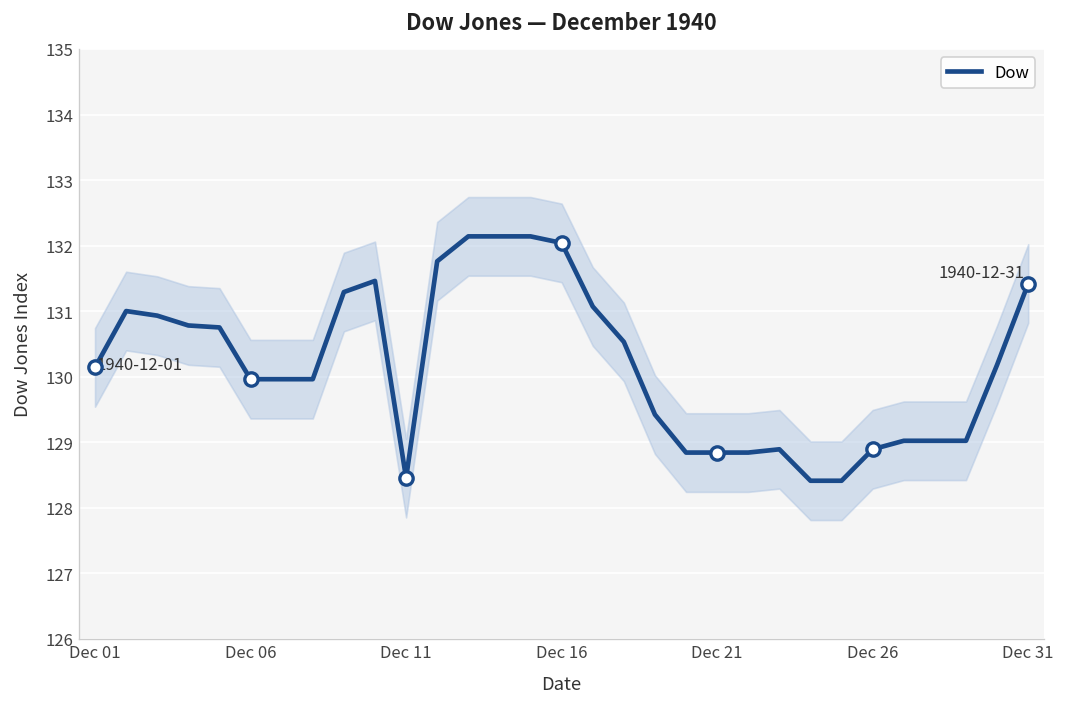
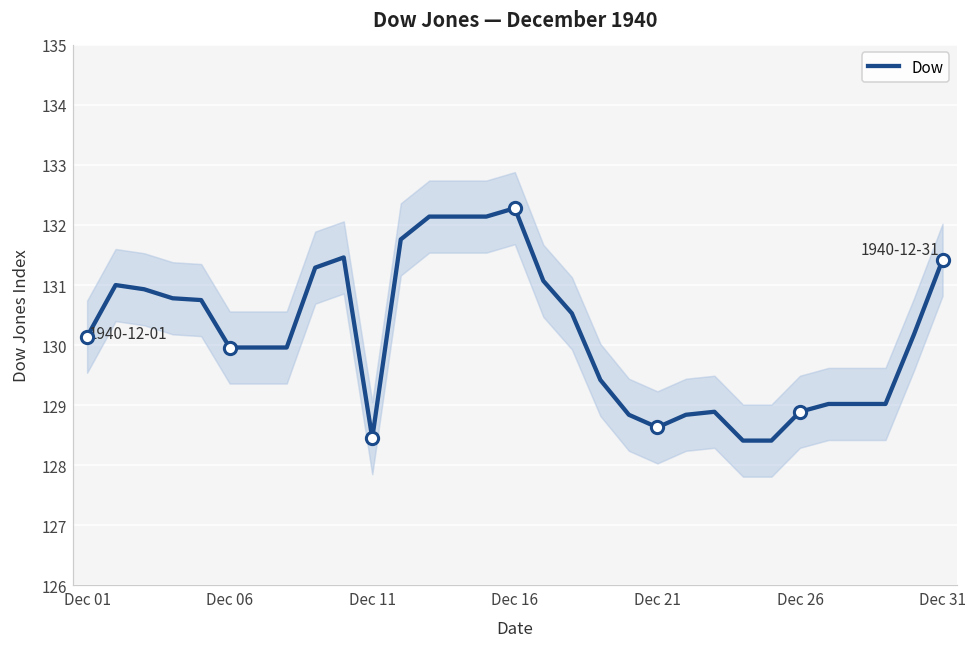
  {
    "Dow": {
-     "Dec 16": 132.0,
-     "Dec 21": 128.8
+     "Dec 16": 132.3,
+     "Dec 21": 128.6
    }
  }
